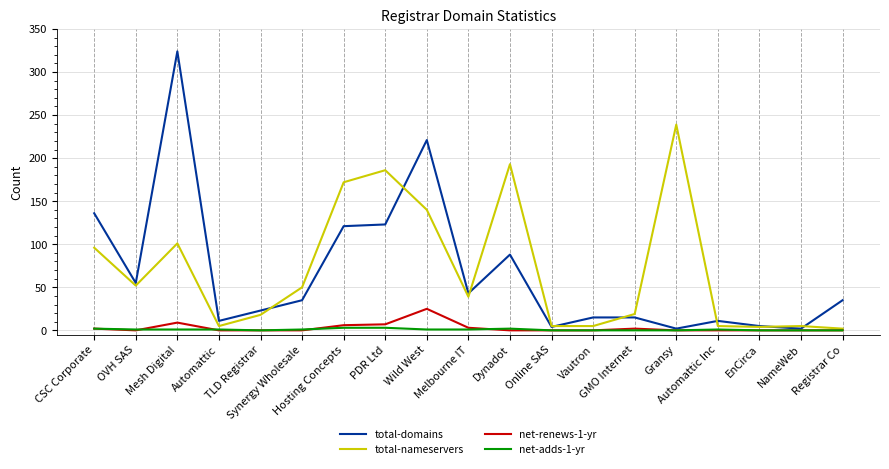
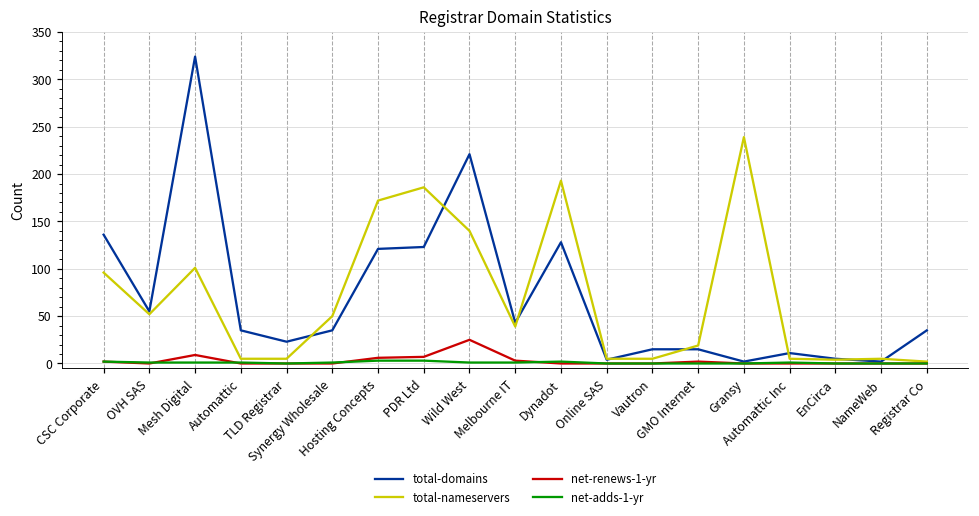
  {
    "total-domains": {
      "CSC Corporate": 140,
      "OVH SAS": 60,
      "Mesh Digital": 320,
-     "Automattic": 10,
+     "Automattic": 40,
      "TLD Registrar": 20,
      "Synergy Wholesale": 40,
      "Hosting Concepts": 120,
      "PDR Ltd": 120,
      "Wild West": 220,
      "Melbourne IT": 40,
-     "Dynadot": 90,
+     "Dynadot": 130,
      "Vautron": 20,
      "GMO Internet": 20,
      "Automattic Inc": 10,
      "Registrar Co": 40
    },
    "total-nameservers": {
      "CSC Corporate": 100,
      "OVH SAS": 50,
      "Mesh Digital": 100,
      "Automattic": 10,
-     "TLD Registrar": 20,
+     "TLD Registrar": 10,
      "Synergy Wholesale": 50,
      "Hosting Concepts": 170,
      "PDR Ltd": 190,
      "Wild West": 140,
      "Melbourne IT": 40,
      "Dynadot": 190,
      "Vautron": 10,
      "GMO Internet": 20,
      "Gransy": 240,
      "Automattic Inc": 10,
      "NameWeb": 10
    },
    "net-renews-1-yr": {
      "Mesh Digital": 10,
      "Hosting Concepts": 10,
      "PDR Ltd": 10,
      "Wild West": 30
    },
    "net-adds-1-yr": {
      "Mesh Digital": 0,
      "Hosting Concepts": 0,
      "PDR Ltd": 0,
      "Wild West": 0
    }
  }
